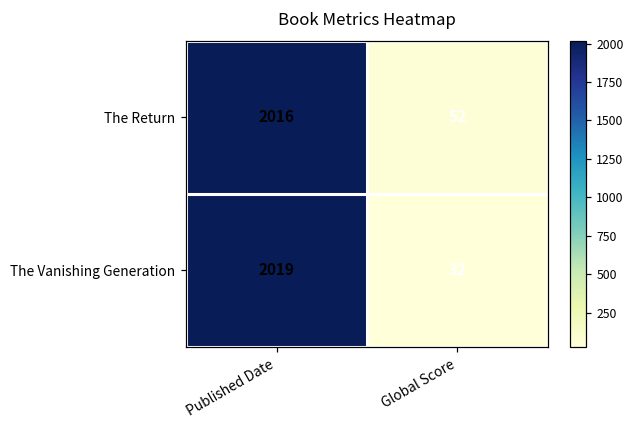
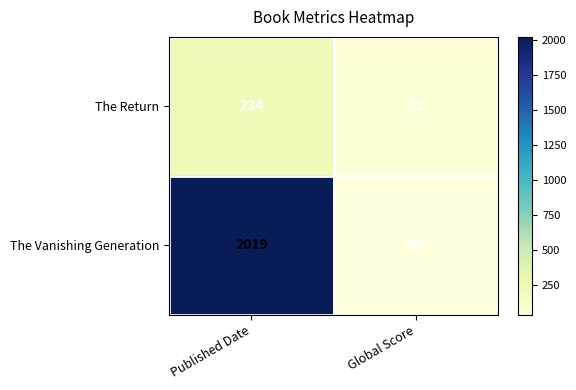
  {
    "The Return": {
-     "Published Date": 2016
+     "Published Date": 234
    },
    "The Vanishing Generation": {
      "Published Date": 2019
    }
  }
